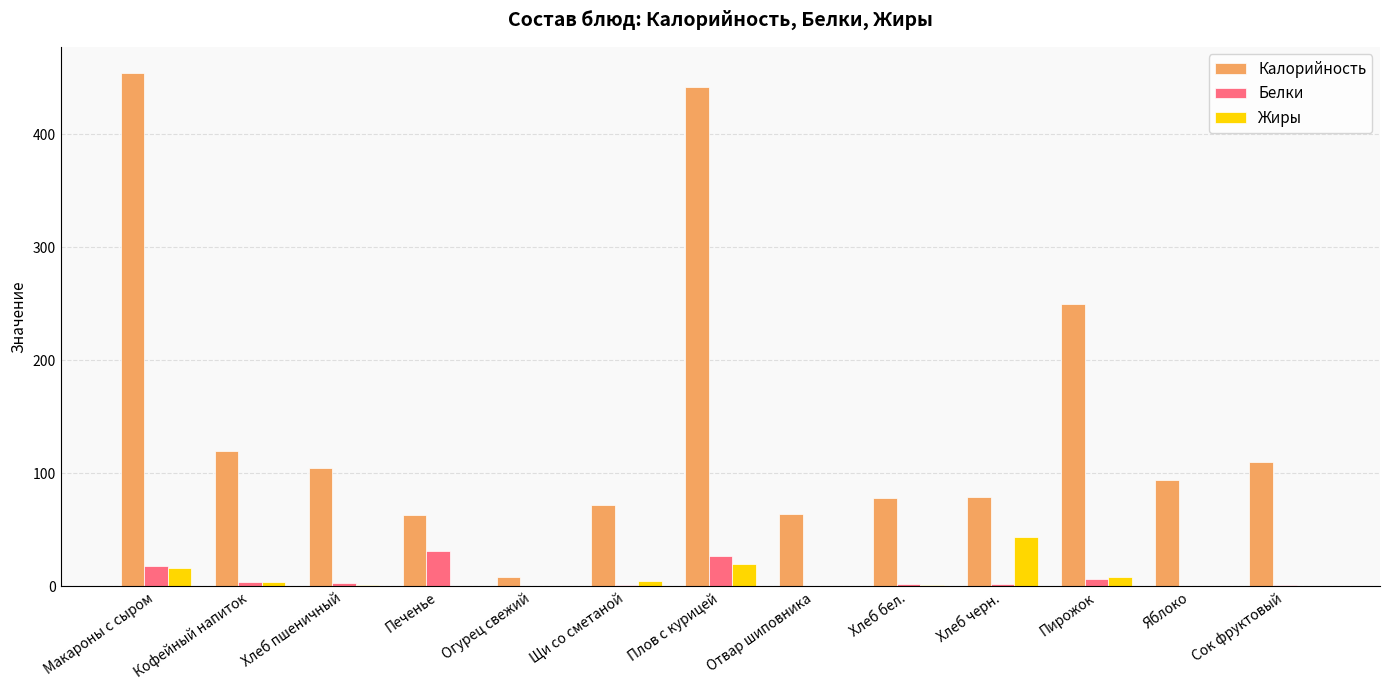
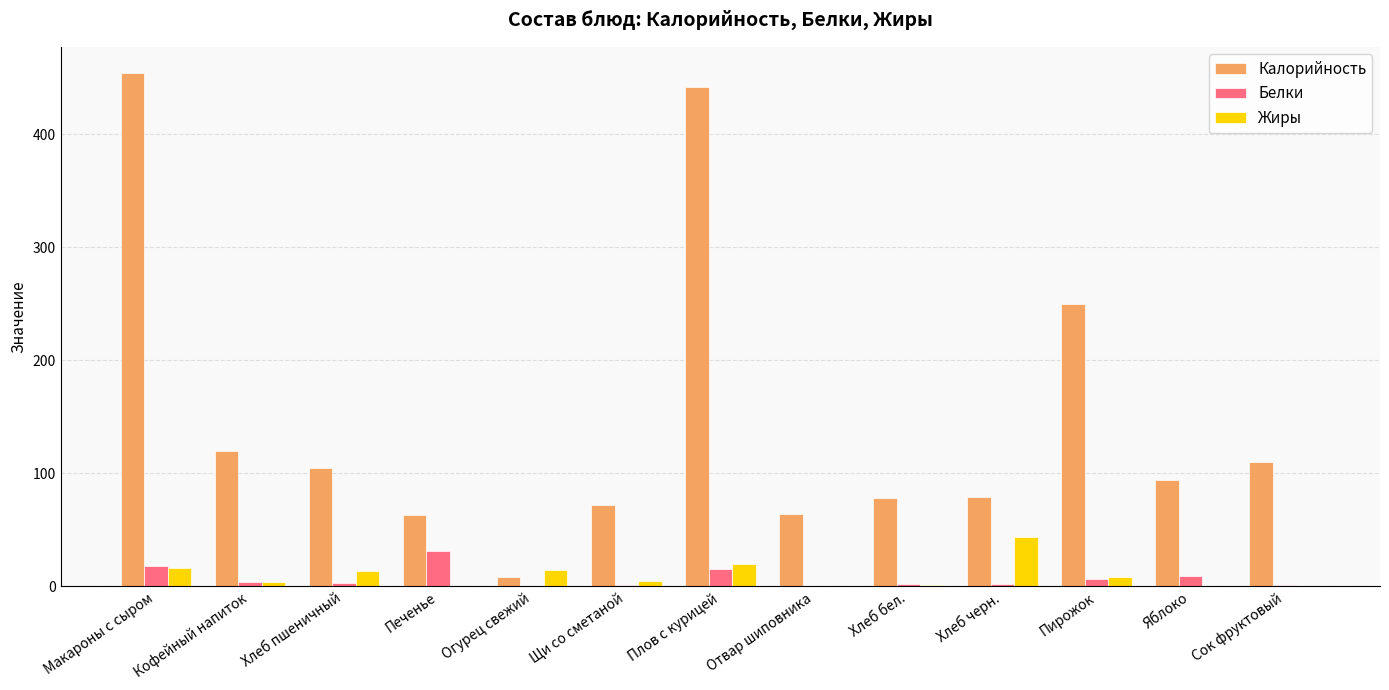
  {
    "Калорийность": {
      "Макароны с сыром": 455,
      "Кофейный напиток": 120,
      "Хлеб пшеничный": 105,
      "Печенье": 64,
      "Огурец свежий": 8,
      "Щи со сметаной": 72,
      "Плов с курицей": 442,
      "Отвар шиповника": 64,
      "Хлеб бел.": 79,
      "Хлеб черн.": 79,
      "Пирожок": 250,
      "Яблоко": 94,
      "Сок фруктовый": 110
    },
    "Белки": {
      "Макароны с сыром": 18,
      "Кофейный напиток": 4,
      "Хлеб пшеничный": 3,
      "Печенье": 31,
-     "Плов с курицей": 27,
+     "Плов с курицей": 16,
      "Хлеб бел.": 2,
      "Хлеб черн.": 2,
      "Пирожок": 7,
-     "Яблоко": 1
+     "Яблоко": 9
    },
    "Жиры": {
      "Макароны с сыром": 16,
      "Кофейный напиток": 4,
-     "Хлеб пшеничный": 1,
-     "Огурец свежий": 0,
+     "Хлеб пшеничный": 14,
+     "Огурец свежий": 15,
      "Щи со сметаной": 5,
      "Плов с курицей": 20,
      "Хлеб черн.": 44,
      "Пирожок": 9,
      "Сок фруктовый": 0
    }
  }
